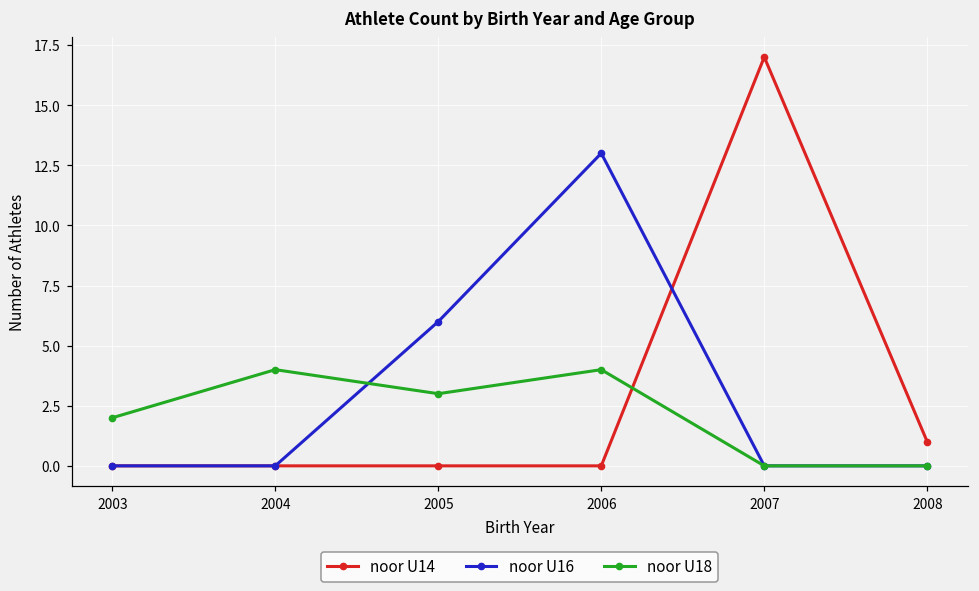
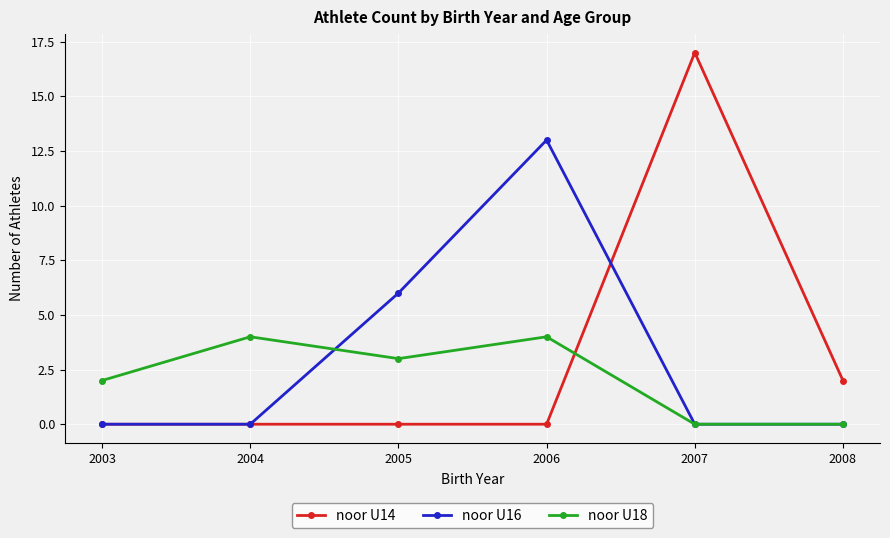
  {
    "noor U14": {
      "2005": 0,
      "2006": 0,
      "2007": 17,
-     "2008": 1
+     "2008": 2
    },
    "noor U16": {
      "2005": 6,
      "2006": 13
    },
    "noor U18": {
      "2003": 2,
      "2004": 4,
      "2005": 3,
      "2006": 4
    }
  }
